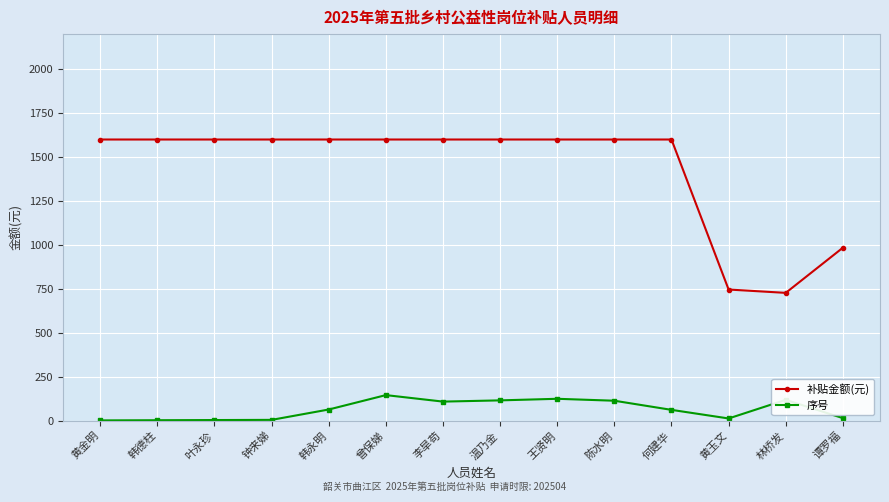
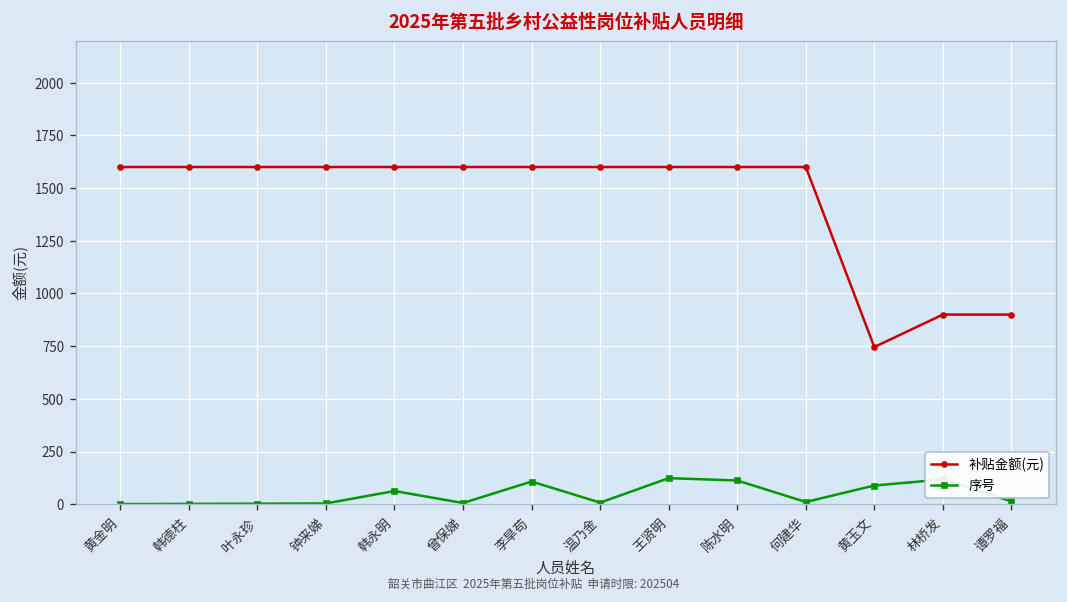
  {
    "补贴金额(元)": {
      "黄金明": 1600,
      "韩德柱": 1600,
      "叶永珍": 1600,
      "钟来娣": 1600,
      "韩永明": 1600,
      "曾保娣": 1600,
      "李旱苟": 1600,
      "温乃金": 1600,
      "王贤明": 1600,
      "陈水明": 1600,
      "何建华": 1600,
      "黄玉文": 750,
-     "林桥发": 730,
-     "谭罗福": 980
+     "林桥发": 900,
+     "谭罗福": 900
    },
    "序号": {
      "黄金明": 0,
      "韩德柱": 0,
      "叶永珍": 0,
      "钟来娣": 0,
      "韩永明": 60,
-     "曾保娣": 150,
+     "曾保娣": 10,
      "李旱苟": 110,
-     "温乃金": 120,
+     "温乃金": 10,
      "王贤明": 120,
      "陈水明": 110,
-     "何建华": 60,
-     "黄玉文": 10,
+     "何建华": 10,
+     "黄玉文": 90,
      "谭罗福": 10
    }
  }
